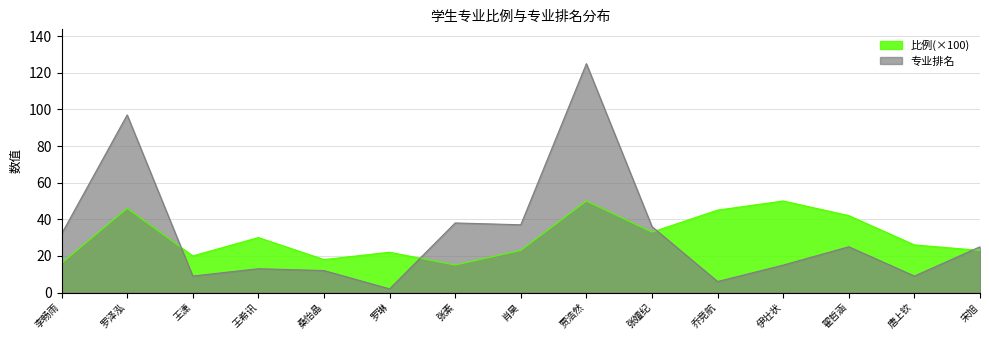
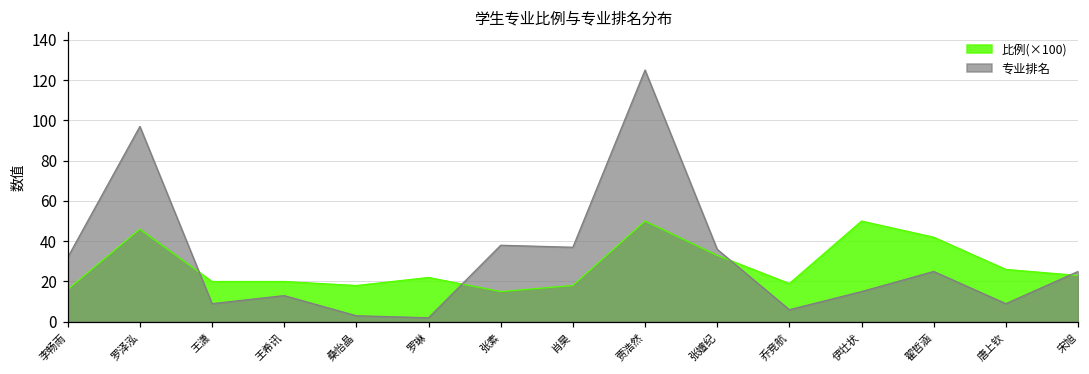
  {
    "比例(×100)": {
      "李畅雨": 16,
      "罗泽泓": 46,
      "王潇": 20,
-     "王希讯": 30,
+     "王希讯": 20,
      "桑怡晶": 18,
      "罗琳": 22,
      "张素": 15,
-     "肖昊": 23,
+     "肖昊": 18,
      "贾浩然": 50,
      "张嬗纪": 33,
-     "乔竞航": 45,
+     "乔竞航": 19,
      "伊壮状": 50,
      "翟哲涵": 42,
      "唐上钦": 26,
      "宋旭": 23
    },
    "专业排名": {
      "李畅雨": 32,
      "罗泽泓": 97,
      "王潇": 9,
      "王希讯": 13,
-     "桑怡晶": 12,
+     "桑怡晶": 3,
      "罗琳": 2,
      "张素": 38,
      "肖昊": 37,
      "贾浩然": 125,
      "张嬗纪": 36,
      "乔竞航": 6,
      "伊壮状": 15,
      "翟哲涵": 25,
      "唐上钦": 9,
      "宋旭": 25
    }
  }
